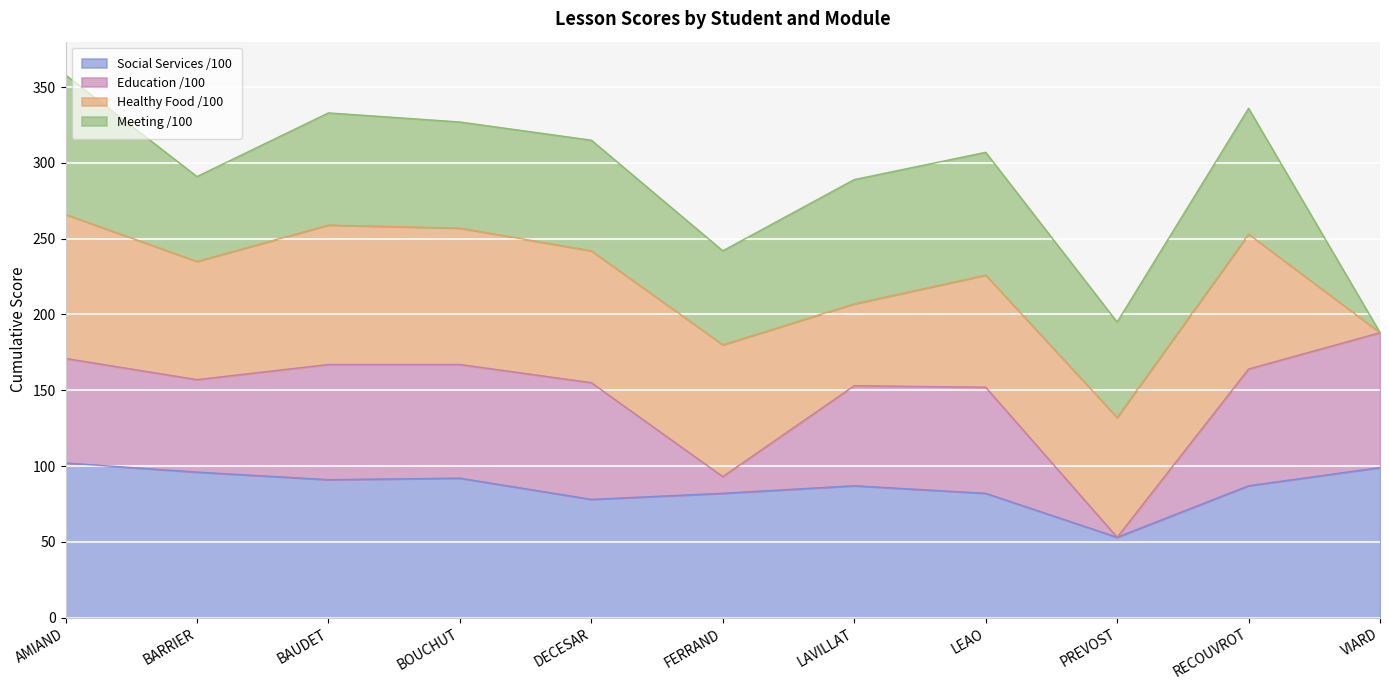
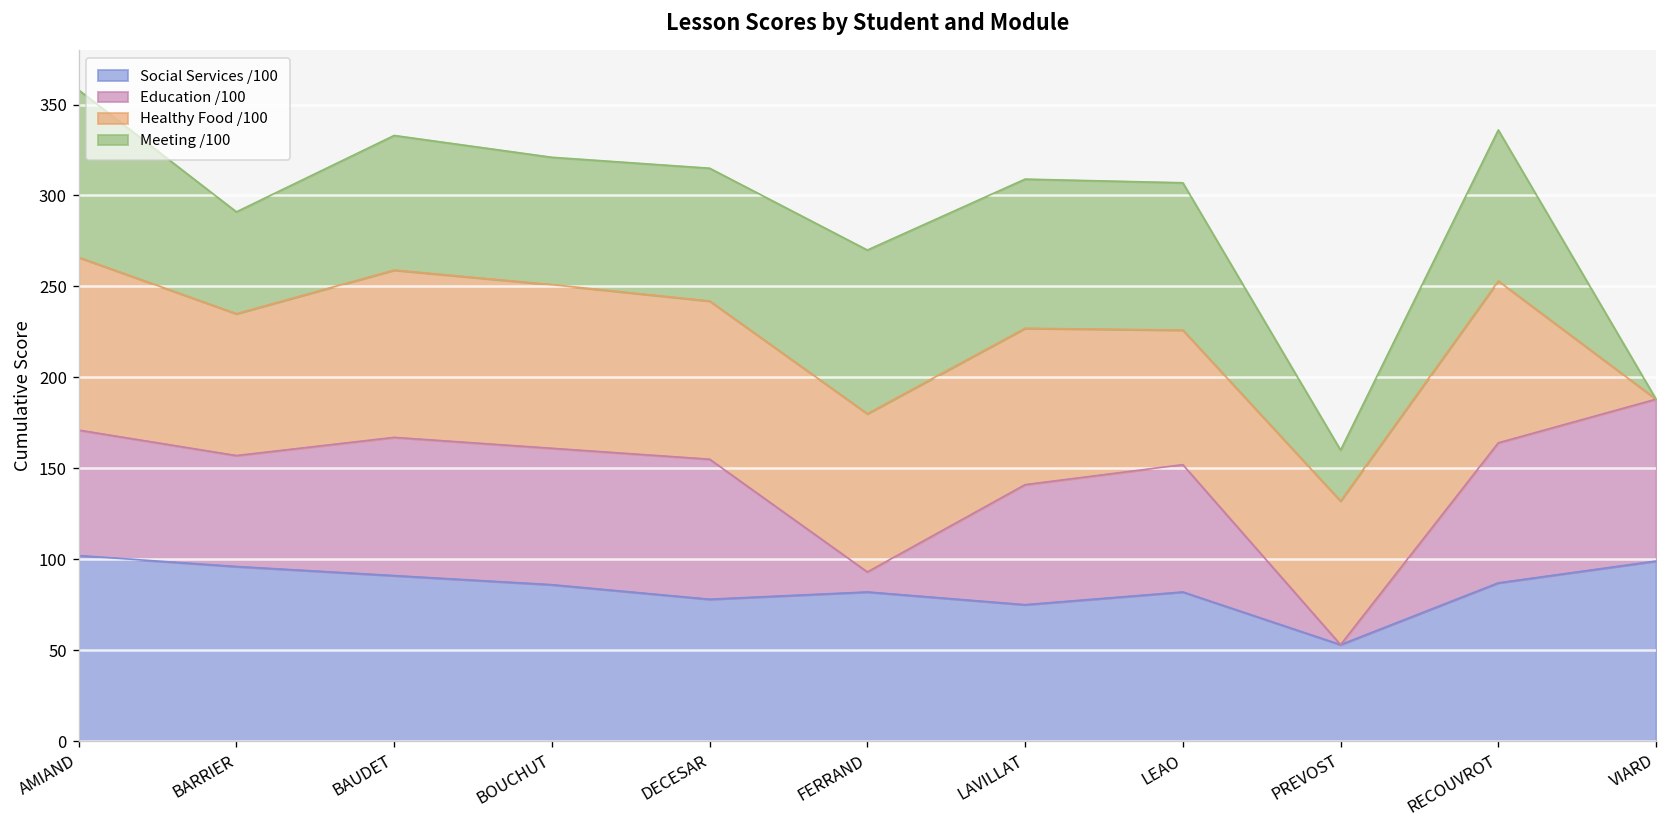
  {
    "Social Services /100": {
      "AMIAND": 102,
      "BARRIER": 96,
      "BAUDET": 91,
-     "BOUCHUT": 92,
+     "BOUCHUT": 86,
      "DECESAR": 78,
      "FERRAND": 82,
-     "LAVILLAT": 87,
+     "LAVILLAT": 75,
      "LEAO": 82,
      "RECOUVROT": 87,
      "VIARD": 99
    },
    "Education /100": {
      "AMIAND": 69,
      "BARRIER": 61,
      "BAUDET": 76,
      "BOUCHUT": 75,
      "DECESAR": 77,
      "FERRAND": 11,
      "LAVILLAT": 66,
      "LEAO": 70,
      "RECOUVROT": 77
    },
    "Healthy Food /100": {
      "AMIAND": 95,
      "BARRIER": 78,
      "BAUDET": 92,
      "BOUCHUT": 90,
      "DECESAR": 87,
      "FERRAND": 87,
-     "LAVILLAT": 54,
+     "LAVILLAT": 86,
      "LEAO": 74,
      "PREVOST": 79,
      "RECOUVROT": 89
    },
    "Meeting /100": {
      "AMIAND": 92,
      "BARRIER": 56,
      "BAUDET": 74,
      "BOUCHUT": 70,
      "DECESAR": 73,
-     "FERRAND": 62,
+     "FERRAND": 90,
      "LAVILLAT": 82,
      "LEAO": 81,
-     "PREVOST": 63,
+     "PREVOST": 28,
      "RECOUVROT": 83
    }
  }
